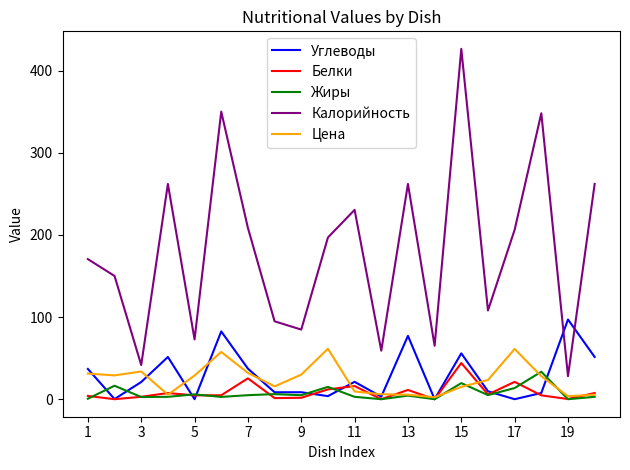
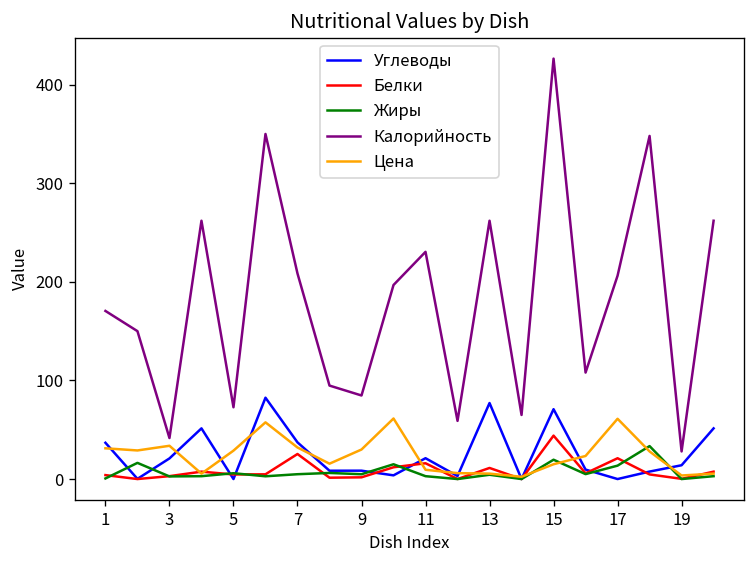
  {
    "Углеводы": {
      "1": 40,
      "3": 20,
      "5": 0,
      "7": 40,
      "9": 10,
      "11": 20,
      "13": 80,
-     "15": 60,
+     "15": 70,
      "17": 0,
-     "19": 100
+     "19": 10
    },
    "Белки": {
      "1": 0,
      "7": 30,
      "9": 0,
      "11": 20,
      "13": 10,
      "15": 40,
      "17": 20
    },
    "Жиры": {
      "1": 0,
      "7": 0,
      "9": 0,
      "11": 0,
      "15": 20,
      "17": 10
    },
    "Калорийность": {
      "1": 170,
      "3": 40,
      "5": 70,
      "7": 210,
      "9": 80,
      "11": 230,
      "13": 260,
      "15": 430,
      "17": 210,
      "19": 30
    },
    "Цена": {
      "1": 30,
      "3": 30,
      "5": 30,
      "7": 30,
      "9": 30,
      "11": 10,
      "15": 20,
      "17": 60,
      "19": 0
    }
  }
